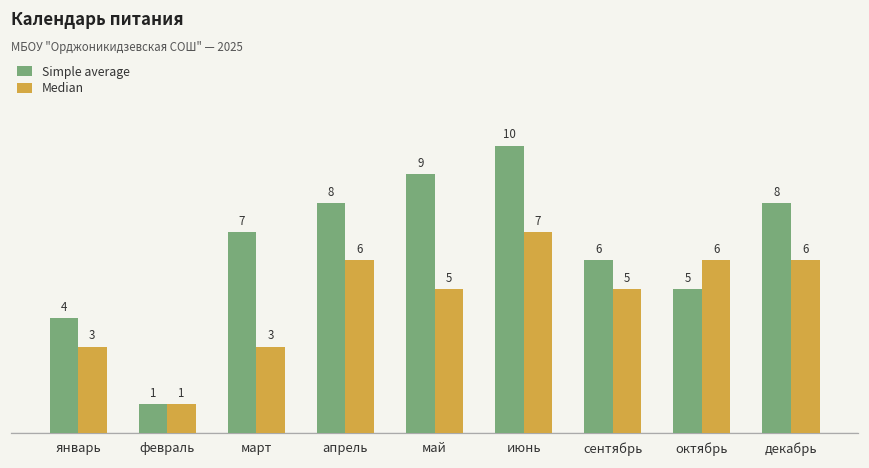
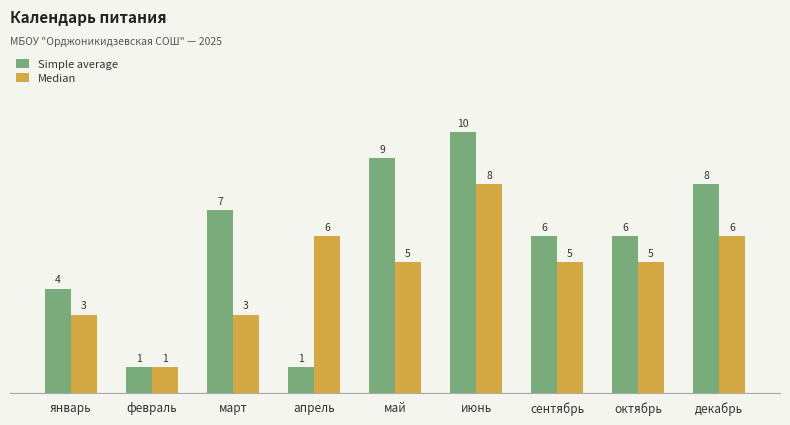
  {
    "Simple average": {
      "январь": 4,
      "февраль": 1,
      "март": 7,
-     "апрель": 8,
+     "апрель": 1,
      "май": 9,
      "июнь": 10,
      "сентябрь": 6,
-     "октябрь": 5,
+     "октябрь": 6,
      "декабрь": 8
    },
    "Median": {
      "январь": 3,
      "февраль": 1,
      "март": 3,
      "апрель": 6,
      "май": 5,
-     "июнь": 7,
+     "июнь": 8,
      "сентябрь": 5,
-     "октябрь": 6,
+     "октябрь": 5,
      "декабрь": 6
    }
  }
